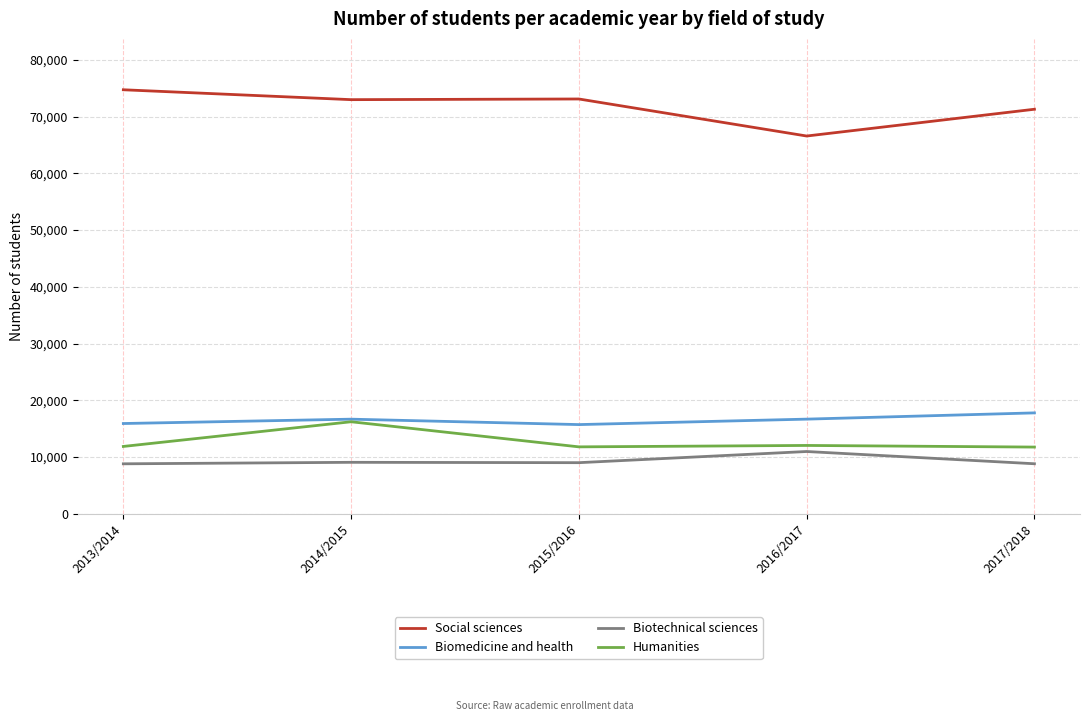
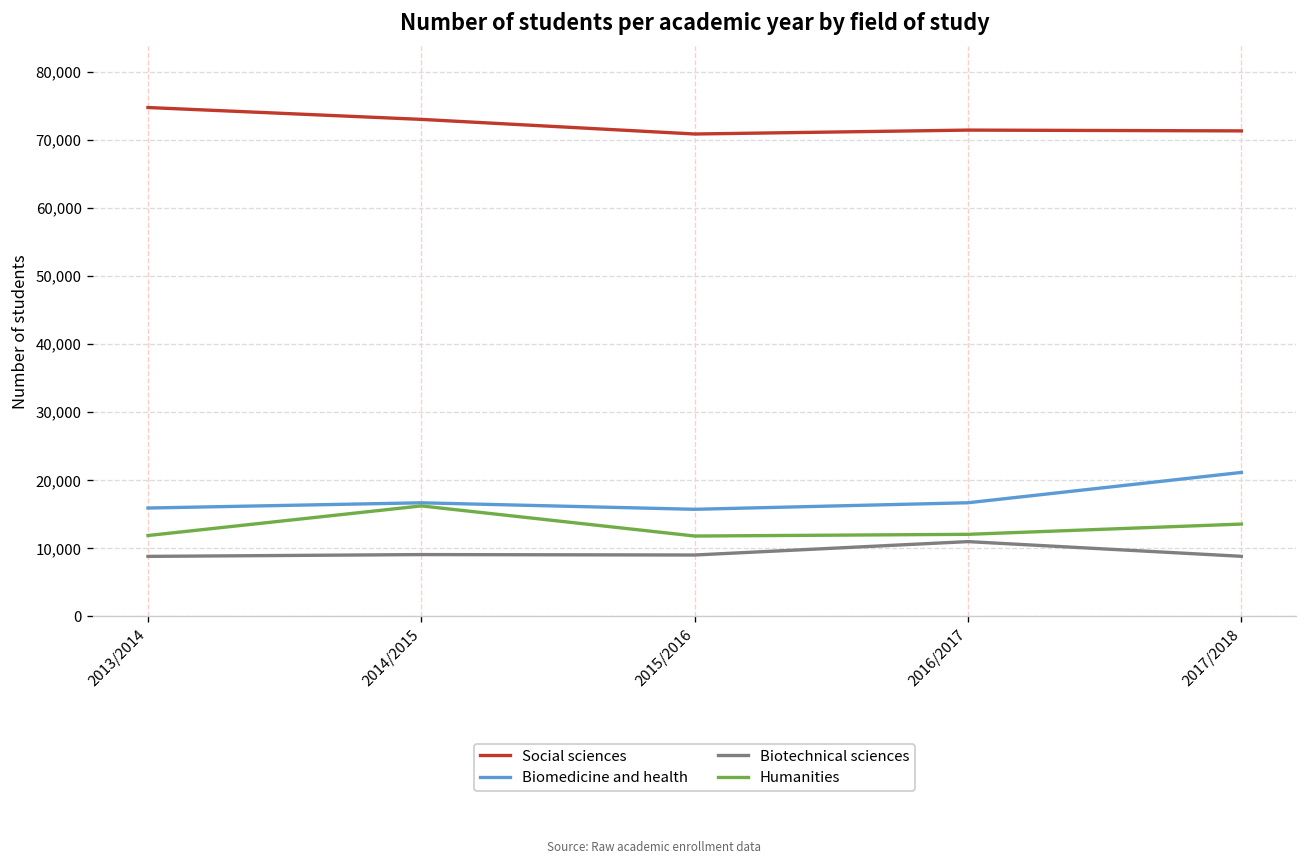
  {
    "Social sciences": {
      "2013/2014": "75,000",
      "2014/2015": "73,000",
-     "2015/2016": "73,000",
-     "2016/2017": "67,000",
+     "2015/2016": "71,000",
+     "2016/2017": "71,000",
      "2017/2018": "71,000"
    },
    "Biomedicine and health": {
      "2013/2014": "16,000",
      "2014/2015": "17,000",
      "2015/2016": "16,000",
      "2016/2017": "17,000",
-     "2017/2018": "18,000"
+     "2017/2018": "21,000"
    },
    "Biotechnical sciences": {
      "2013/2014": "9,000",
      "2014/2015": "9,000",
      "2015/2016": "9,000",
      "2016/2017": "11,000",
      "2017/2018": "9,000"
    },
    "Humanities": {
      "2013/2014": "12,000",
      "2014/2015": "16,000",
      "2015/2016": "12,000",
      "2016/2017": "12,000",
-     "2017/2018": "12,000"
+     "2017/2018": "14,000"
    }
  }
